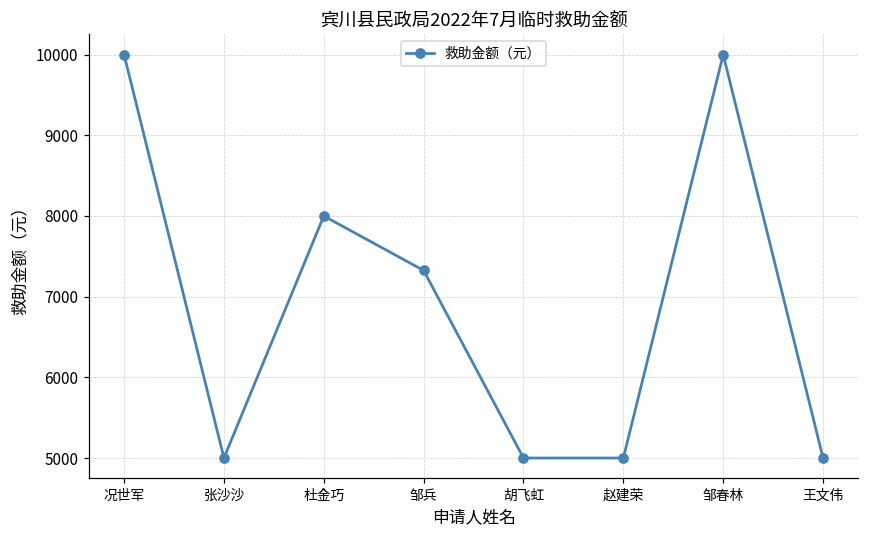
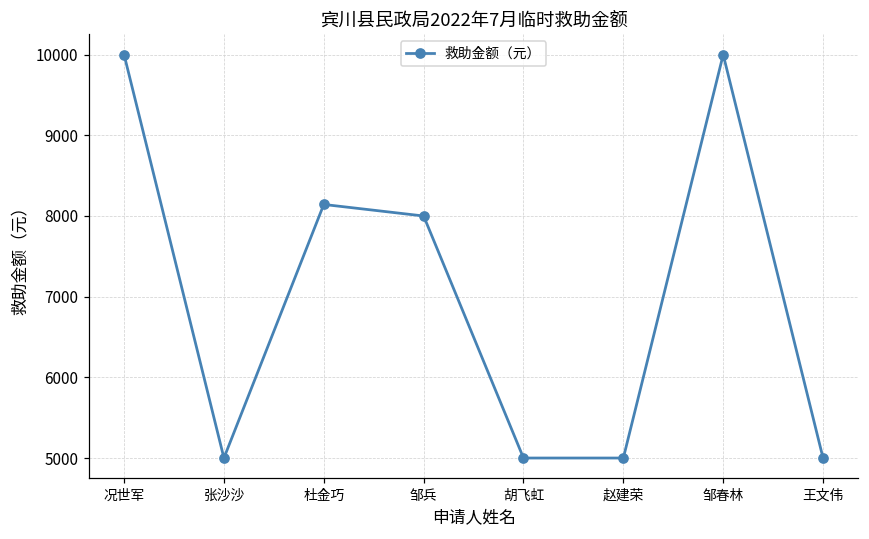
  {
    "况世军": 10000,
    "张沙沙": 5000,
-   "杜金巧": 8000,
-   "邹兵": 7300,
+   "杜金巧": 8100,
+   "邹兵": 8000,
    "胡飞虹": 5000,
    "赵建荣": 5000,
    "邹春林": 10000,
    "王文伟": 5000
  }
